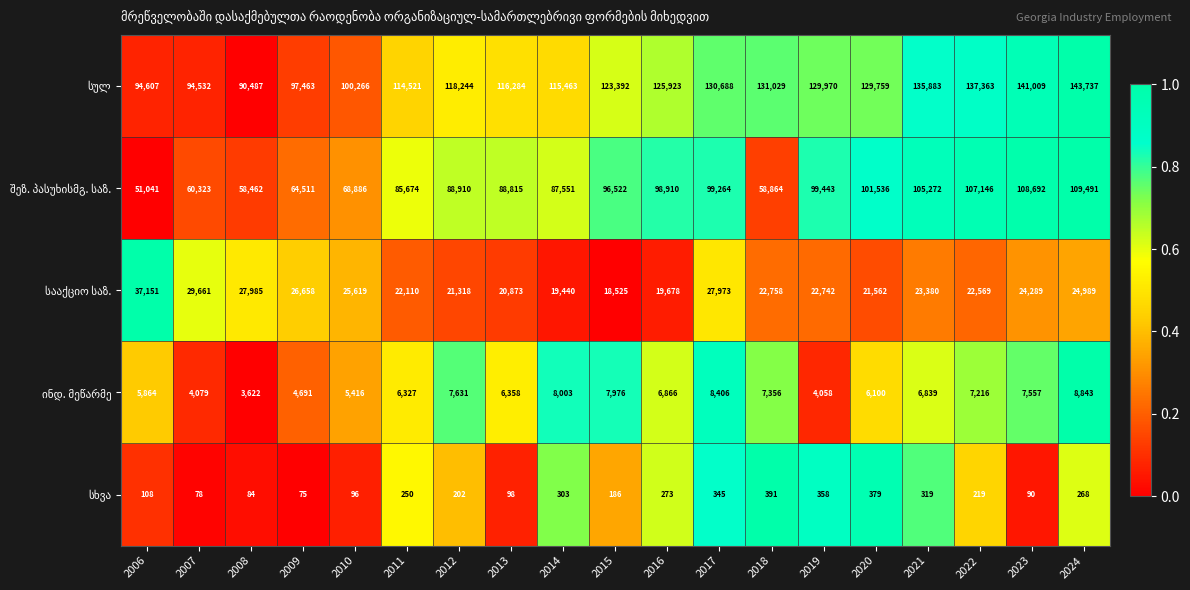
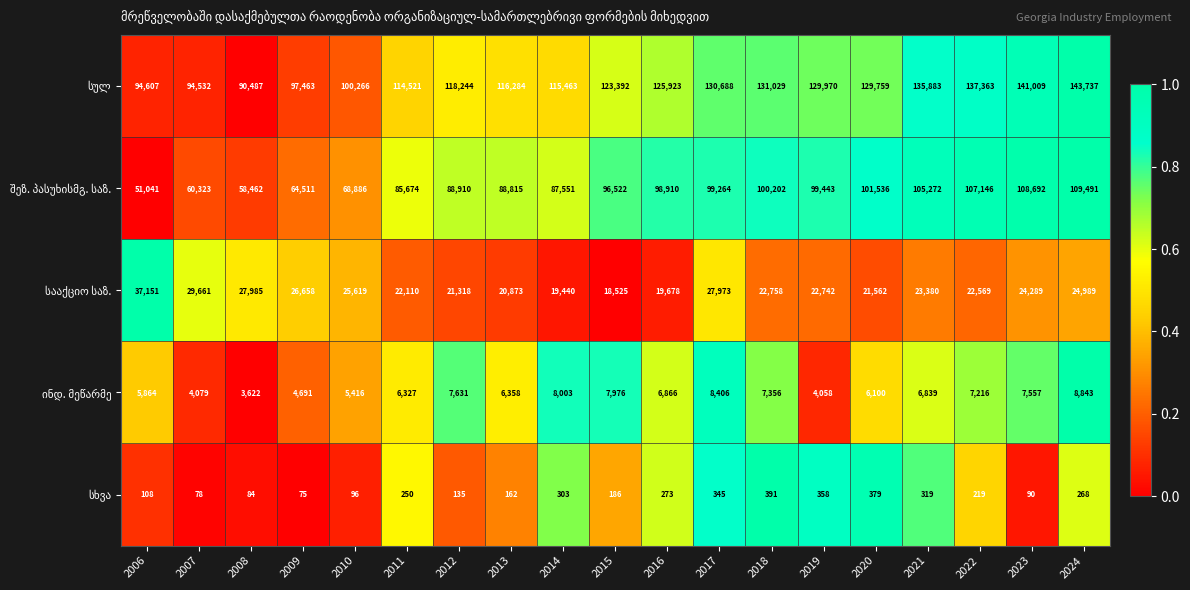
  {
    "სულ": {
      "2006": "94,607",
      "2007": "94,532",
      "2008": "90,487",
      "2009": "97,463",
      "2010": "100,266",
      "2011": "114,521",
      "2012": "118,244",
      "2013": "116,284",
      "2014": "115,463",
      "2015": "123,392",
      "2016": "125,923",
      "2017": "130,688",
      "2018": "131,029",
      "2019": "129,970",
      "2020": "129,759",
      "2021": "135,883",
      "2022": "137,363",
      "2023": "141,009",
      "2024": "143,737"
    },
    "შეზ. პასუხისმგ. საზ.": {
      "2006": "51,041",
      "2007": "60,323",
      "2008": "58,462",
      "2009": "64,511",
      "2010": "68,886",
      "2011": "85,674",
      "2012": "88,910",
      "2013": "88,815",
      "2014": "87,551",
      "2015": "96,522",
      "2016": "98,910",
      "2017": "99,264",
-     "2018": "58,864",
+     "2018": "100,202",
      "2019": "99,443",
      "2020": "101,536",
      "2021": "105,272",
      "2022": "107,146",
      "2023": "108,692",
      "2024": "109,491"
    },
    "სააქციო საზ.": {
      "2006": "37,151",
      "2007": "29,661",
      "2008": "27,985",
      "2009": "26,658",
      "2010": "25,619",
      "2011": "22,110",
      "2012": "21,318",
      "2013": "20,873",
      "2014": "19,440",
      "2015": "18,525",
      "2016": "19,678",
      "2017": "27,973",
      "2018": "22,758",
      "2019": "22,742",
      "2020": "21,562",
      "2021": "23,380",
      "2022": "22,569",
      "2023": "24,289",
      "2024": "24,989"
    },
    "ინდ. მეწარმე": {
      "2006": "5,864",
      "2007": "4,079",
      "2008": "3,622",
      "2009": "4,691",
      "2010": "5,416",
      "2011": "6,327",
      "2012": "7,631",
      "2013": "6,358",
      "2014": "8,003",
      "2015": "7,976",
      "2016": "6,866",
      "2017": "8,406",
      "2018": "7,356",
      "2019": "4,058",
      "2020": "6,100",
      "2021": "6,839",
      "2022": "7,216",
      "2023": "7,557",
      "2024": "8,843"
    },
    "სხვა": {
      "2006": "108",
      "2007": "78",
      "2008": "84",
      "2009": "75",
      "2010": "96",
      "2011": "250",
-     "2012": "202",
-     "2013": "98",
+     "2012": "135",
+     "2013": "162",
      "2014": "303",
      "2015": "186",
      "2016": "273",
      "2017": "345",
      "2018": "391",
      "2019": "358",
      "2020": "379",
      "2021": "319",
      "2022": "219",
      "2023": "90",
      "2024": "268"
    }
  }
